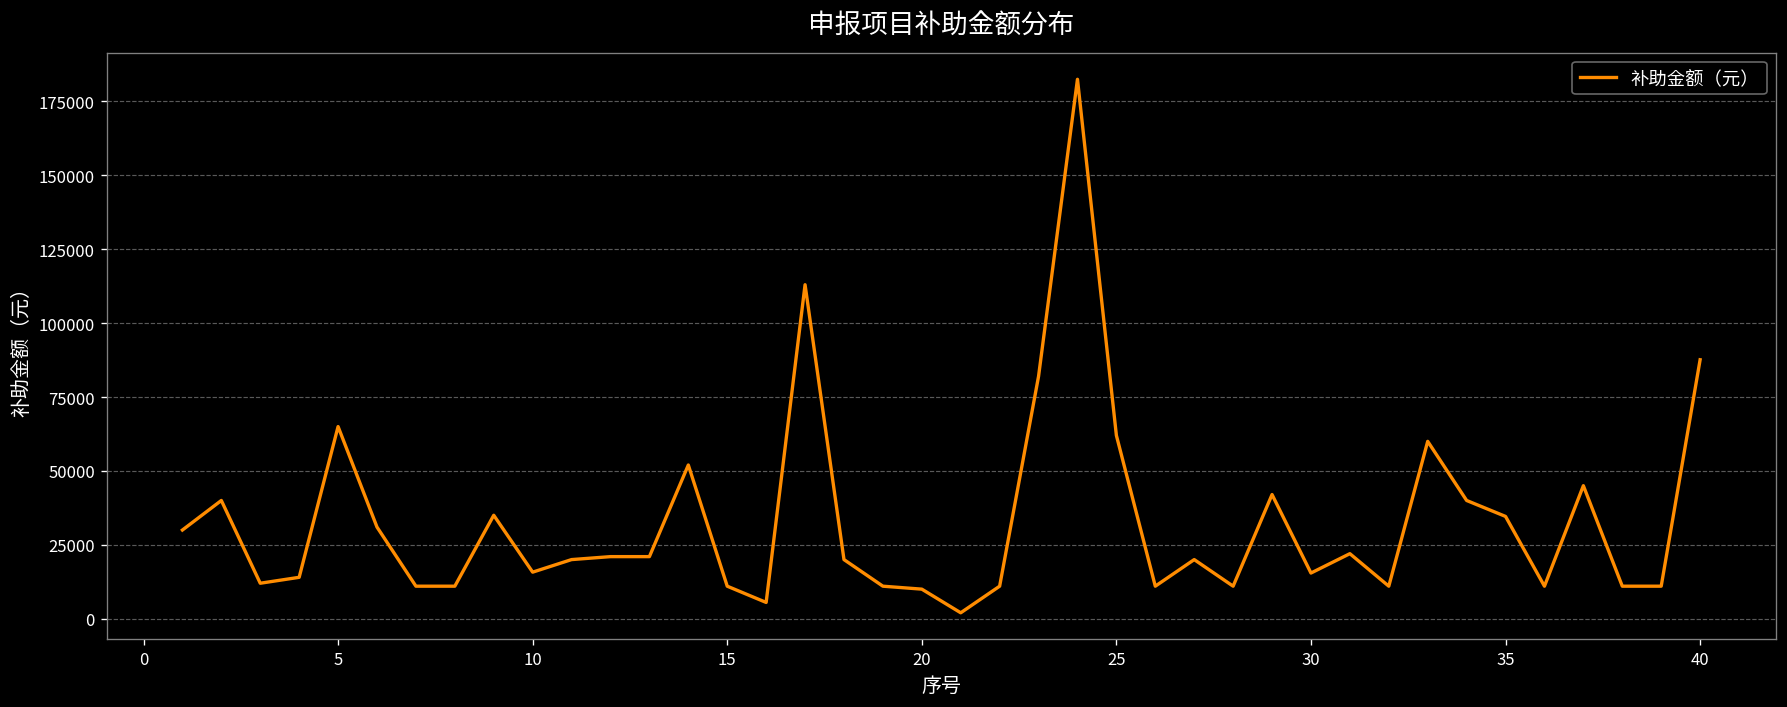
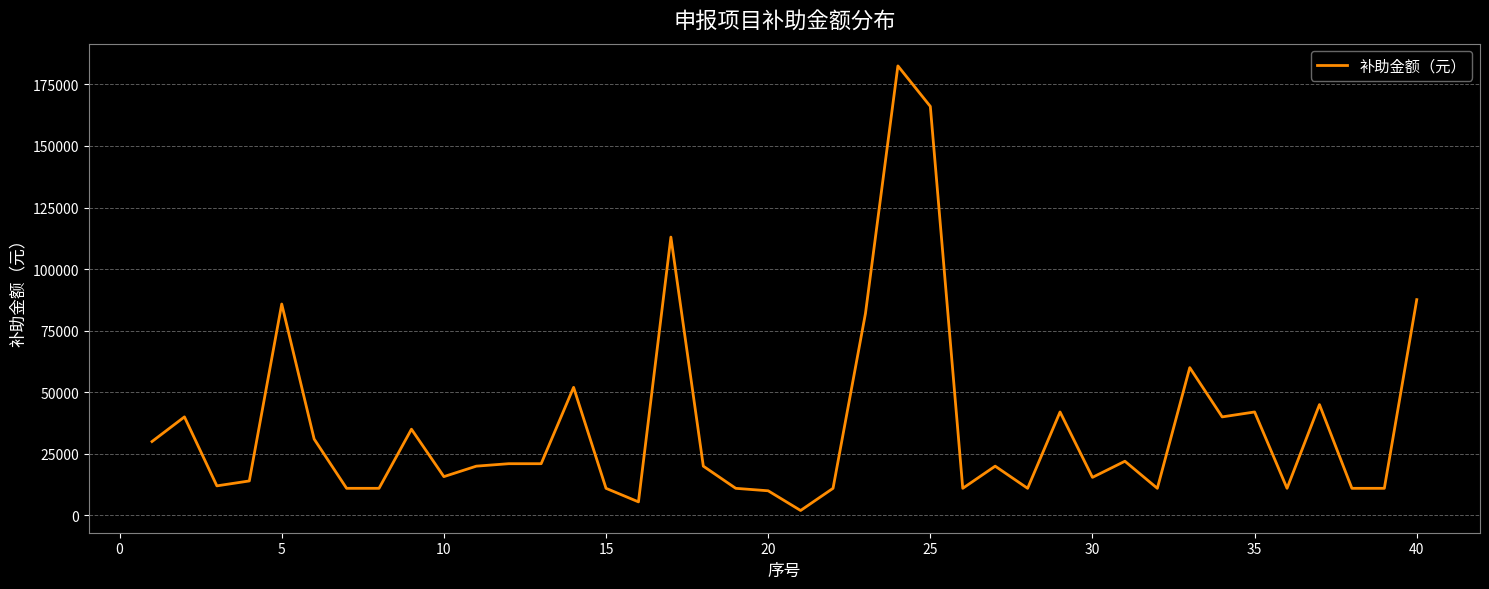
  {
-   "5": 65000,
+   "5": 86000,
    "10": 16000,
    "15": 11000,
    "20": 10000,
-   "25": 62000,
+   "25": 166000,
    "30": 15000,
-   "35": 35000,
+   "35": 42000,
    "40": 88000
  }
